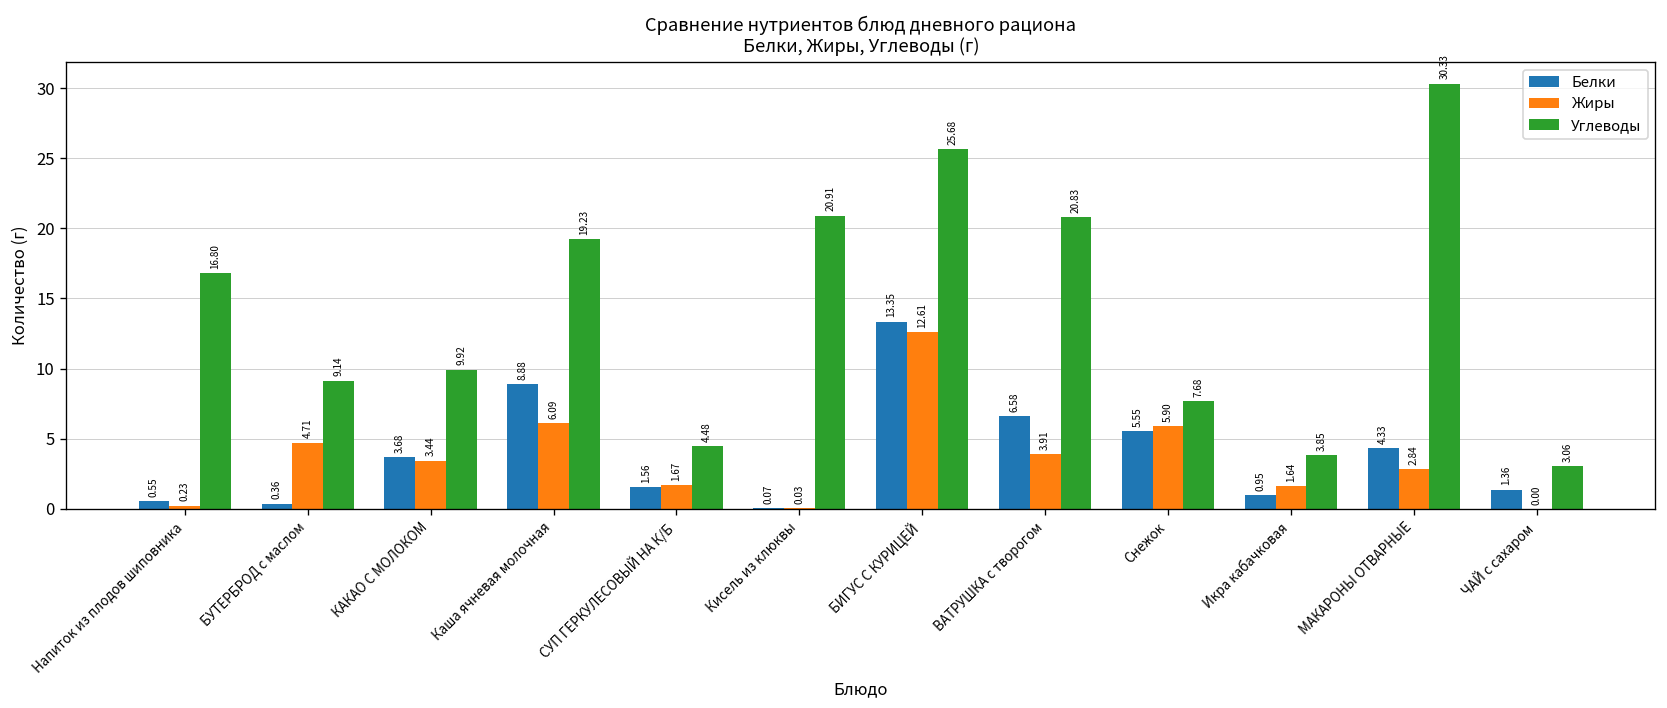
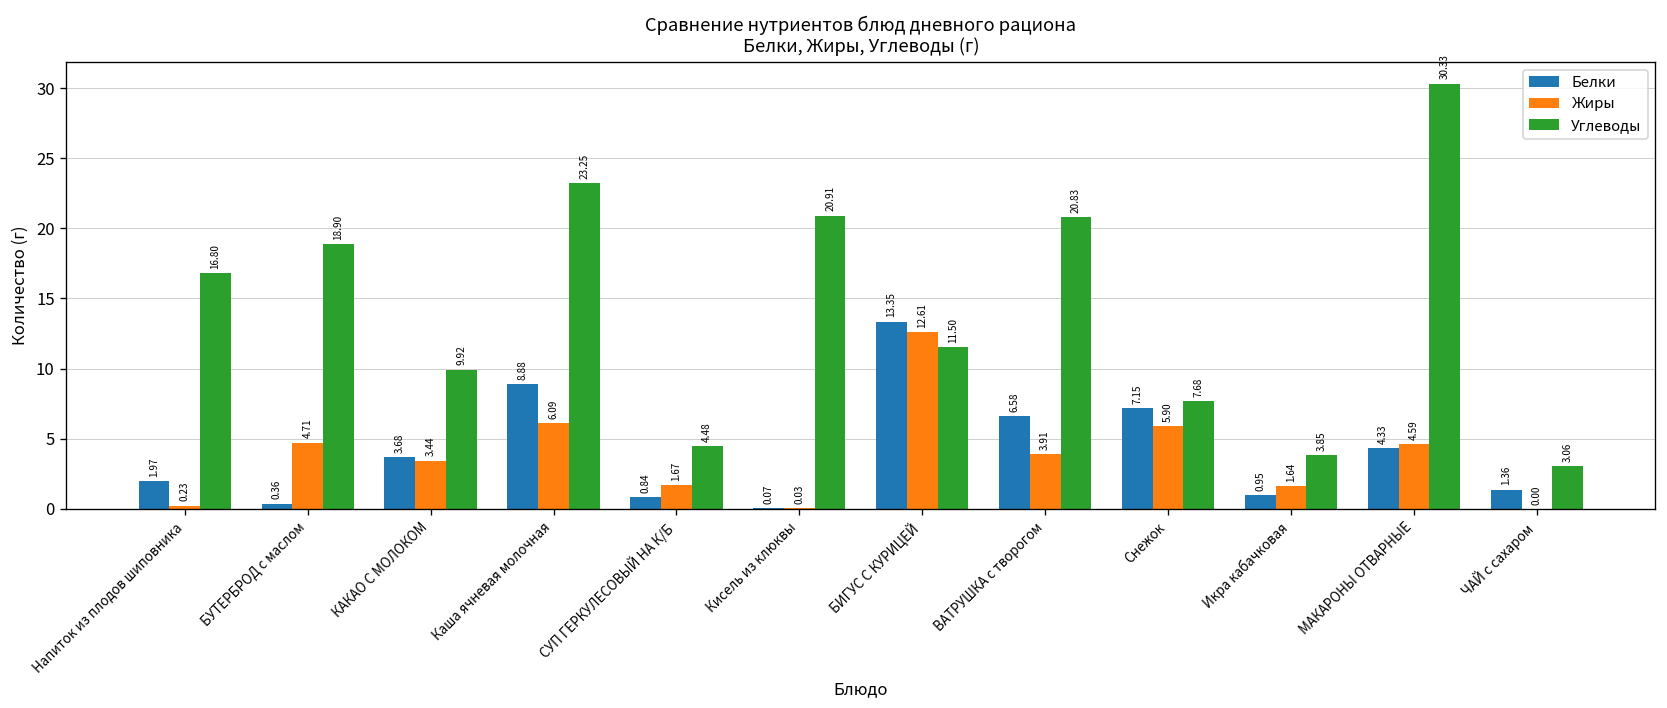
  {
    "Белки": {
-     "Напиток из плодов шиповника": 0.55,
+     "Напиток из плодов шиповника": 1.97,
      "БУТЕРБРОД с маслом": 0.36,
      "КАКАО С МОЛОКОМ": 3.68,
      "Каша ячневая молочная": 8.88,
-     "СУП ГЕРКУЛЕСОВЫЙ НА К/Б": 1.56,
+     "СУП ГЕРКУЛЕСОВЫЙ НА К/Б": 0.84,
      "Кисель из клюквы": 0.07,
      "БИГУС С КУРИЦЕЙ": 13.35,
      "ВАТРУШКА с творогом": 6.58,
-     "Снежок": 5.55,
+     "Снежок": 7.15,
      "Икра кабачковая": 0.95,
      "МАКАРОНЫ ОТВАРНЫЕ": 4.33,
      "ЧАЙ с сахаром": 1.36
    },
    "Жиры": {
      "Напиток из плодов шиповника": 0.23,
      "БУТЕРБРОД с маслом": 4.71,
      "КАКАО С МОЛОКОМ": 3.44,
      "Каша ячневая молочная": 6.09,
      "СУП ГЕРКУЛЕСОВЫЙ НА К/Б": 1.67,
      "Кисель из клюквы": 0.03,
      "БИГУС С КУРИЦЕЙ": 12.61,
      "ВАТРУШКА с творогом": 3.91,
      "Снежок": 5.90,
      "Икра кабачковая": 1.64,
-     "МАКАРОНЫ ОТВАРНЫЕ": 2.84,
+     "МАКАРОНЫ ОТВАРНЫЕ": 4.59,
      "ЧАЙ с сахаром": 0.00
    },
    "Углеводы": {
      "Напиток из плодов шиповника": 16.80,
-     "БУТЕРБРОД с маслом": 9.14,
+     "БУТЕРБРОД с маслом": 18.90,
      "КАКАО С МОЛОКОМ": 9.92,
-     "Каша ячневая молочная": 19.23,
+     "Каша ячневая молочная": 23.25,
      "СУП ГЕРКУЛЕСОВЫЙ НА К/Б": 4.48,
      "Кисель из клюквы": 20.91,
-     "БИГУС С КУРИЦЕЙ": 25.68,
+     "БИГУС С КУРИЦЕЙ": 11.50,
      "ВАТРУШКА с творогом": 20.83,
      "Снежок": 7.68,
      "Икра кабачковая": 3.85,
      "МАКАРОНЫ ОТВАРНЫЕ": 30.33,
      "ЧАЙ с сахаром": 3.06
    }
  }
